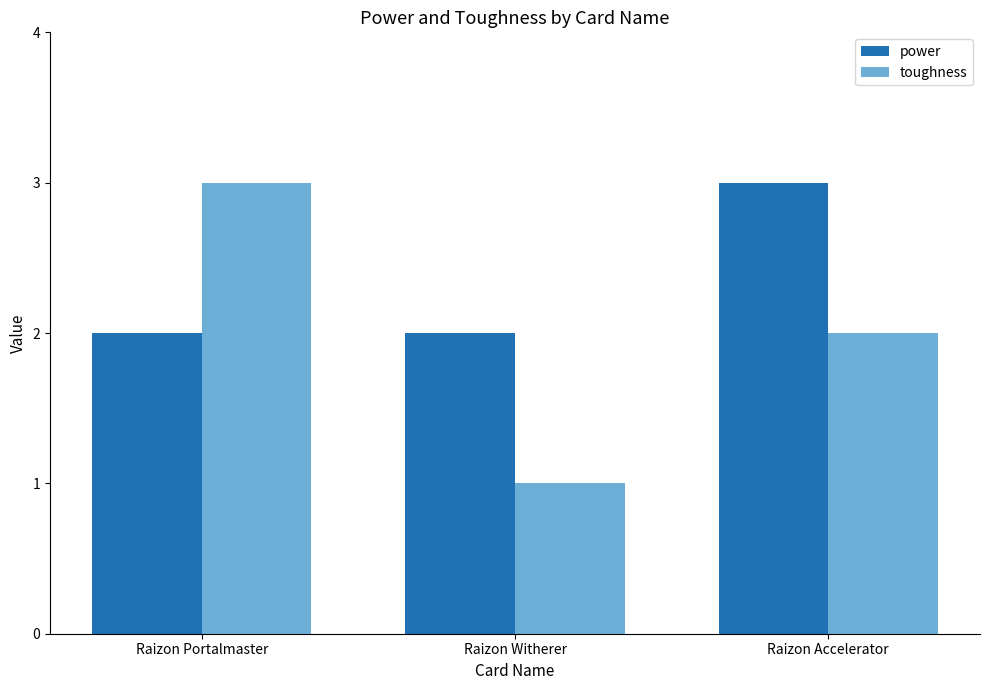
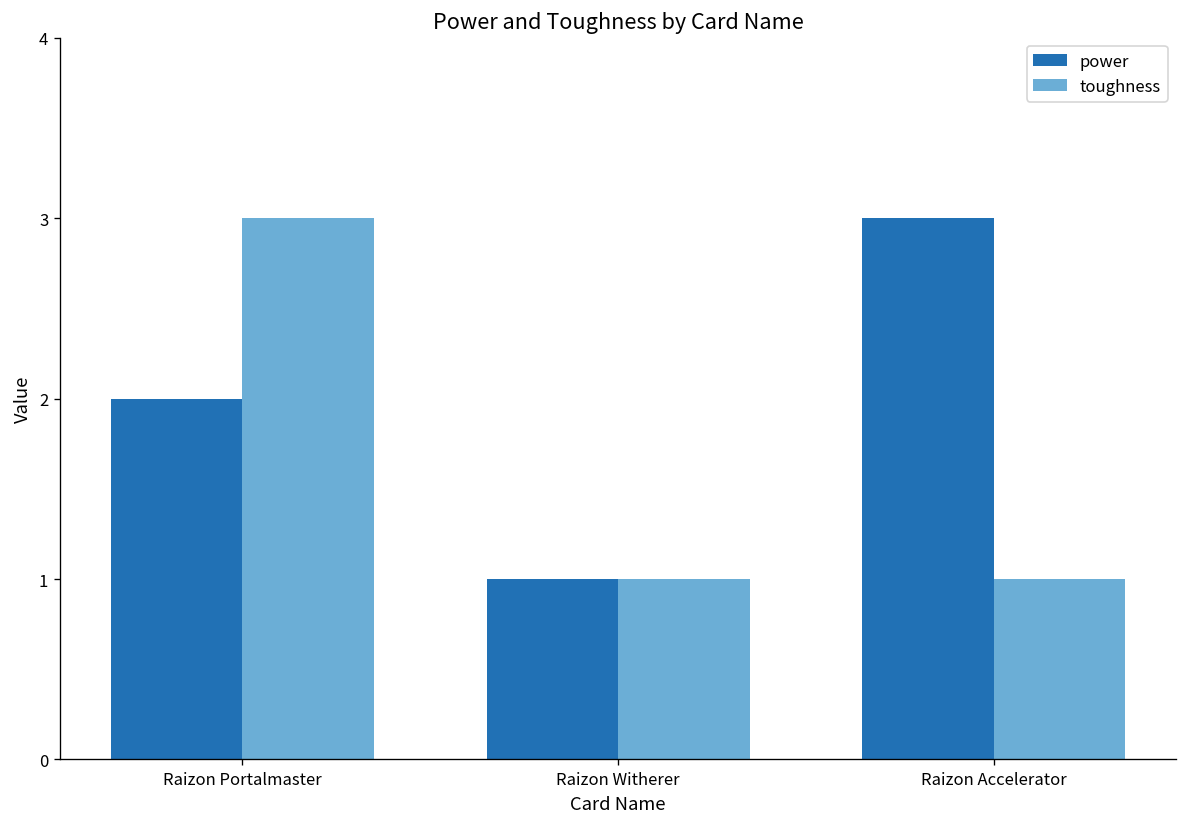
  {
    "power": {
      "Raizon Portalmaster": 2,
-     "Raizon Witherer": 2,
+     "Raizon Witherer": 1,
      "Raizon Accelerator": 3
    },
    "toughness": {
      "Raizon Portalmaster": 3,
      "Raizon Witherer": 1,
-     "Raizon Accelerator": 2
+     "Raizon Accelerator": 1
    }
  }
